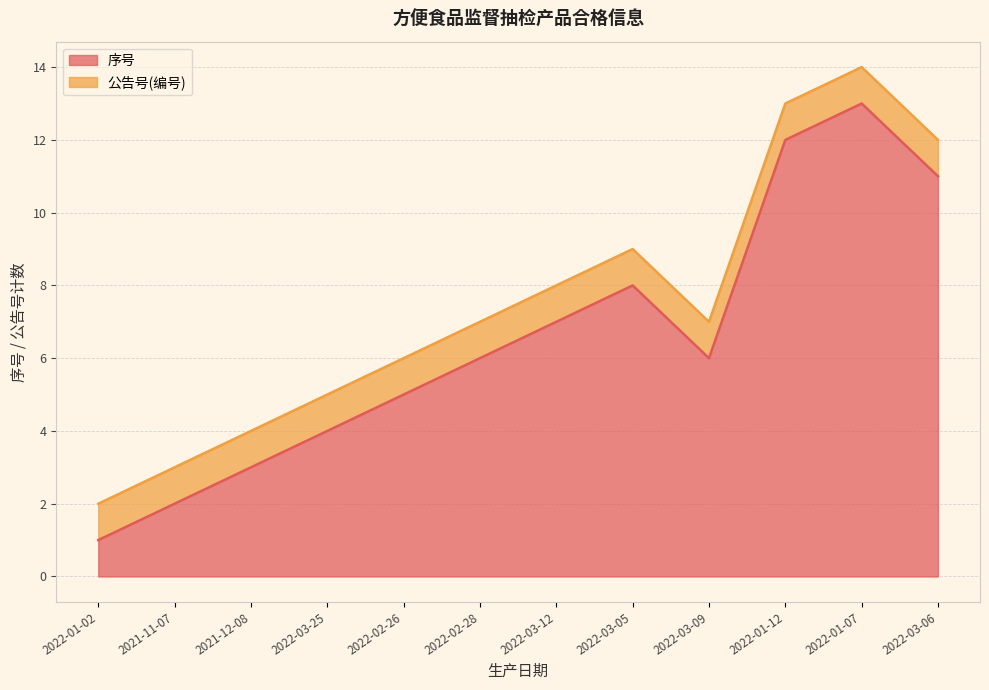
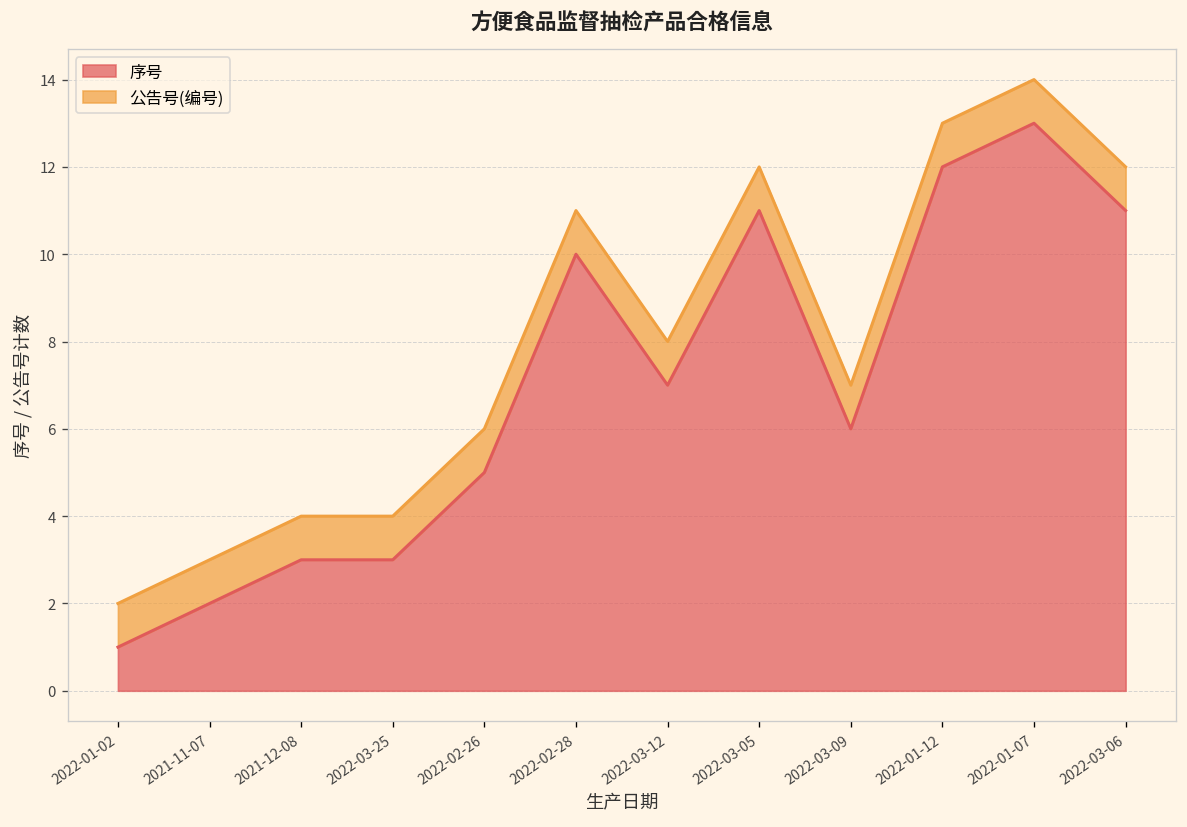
  {
    "序号": {
      "2022-01-02": 1,
      "2021-11-07": 2,
      "2021-12-08": 3,
-     "2022-03-25": 4,
+     "2022-03-25": 3,
      "2022-02-26": 5,
-     "2022-02-28": 6,
+     "2022-02-28": 10,
      "2022-03-12": 7,
-     "2022-03-05": 8,
+     "2022-03-05": 11,
      "2022-03-09": 6,
      "2022-01-12": 12,
      "2022-01-07": 13,
      "2022-03-06": 11
    },
    "公告号(编号)": {
      "2022-01-02": 1,
      "2021-11-07": 1,
      "2021-12-08": 1,
      "2022-03-25": 1,
      "2022-02-26": 1,
      "2022-02-28": 1,
      "2022-03-12": 1,
      "2022-03-05": 1,
      "2022-03-09": 1,
      "2022-01-12": 1,
      "2022-01-07": 1,
      "2022-03-06": 1
    }
  }
